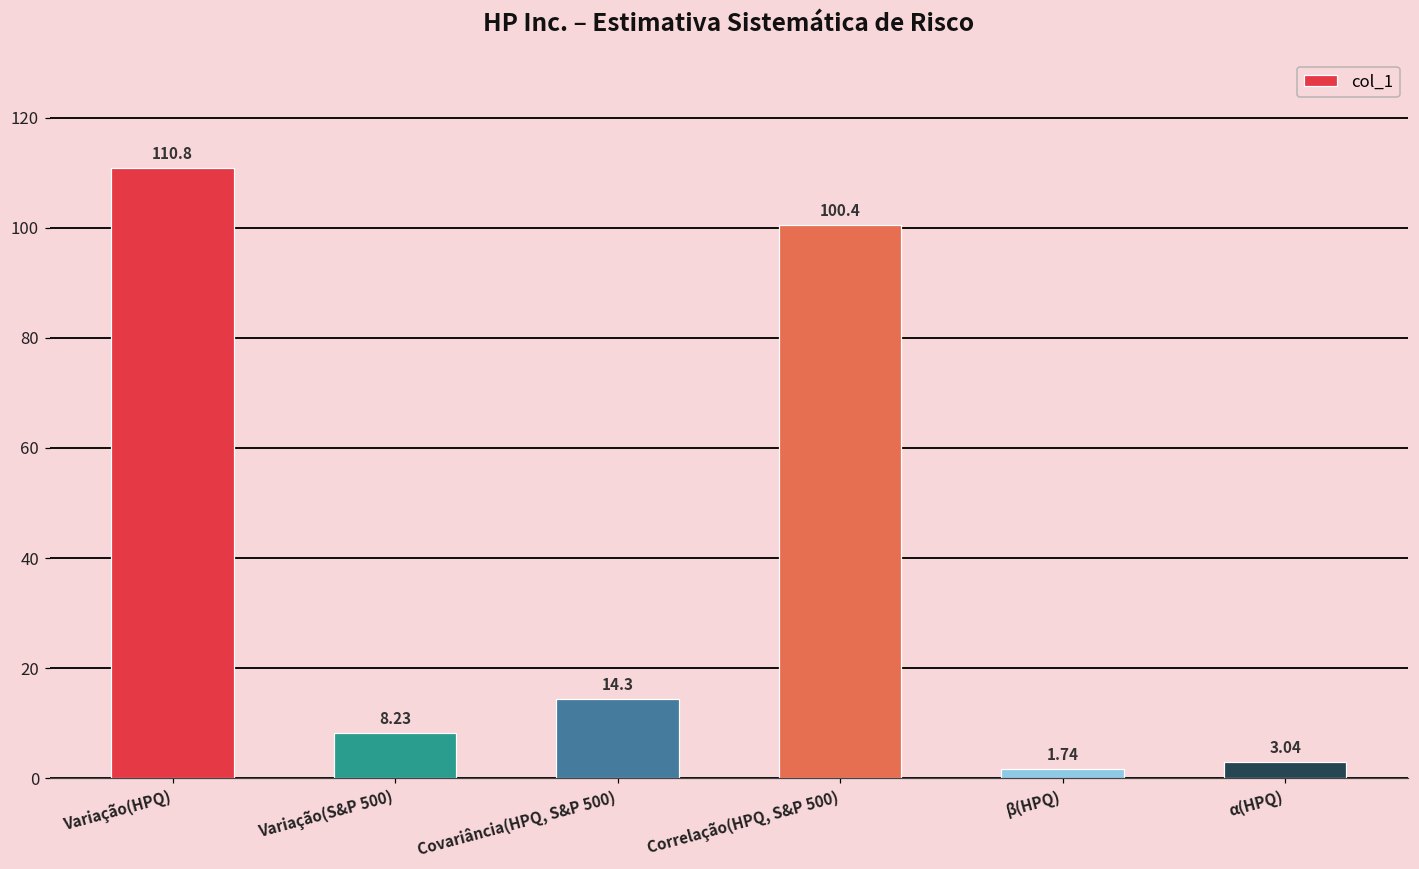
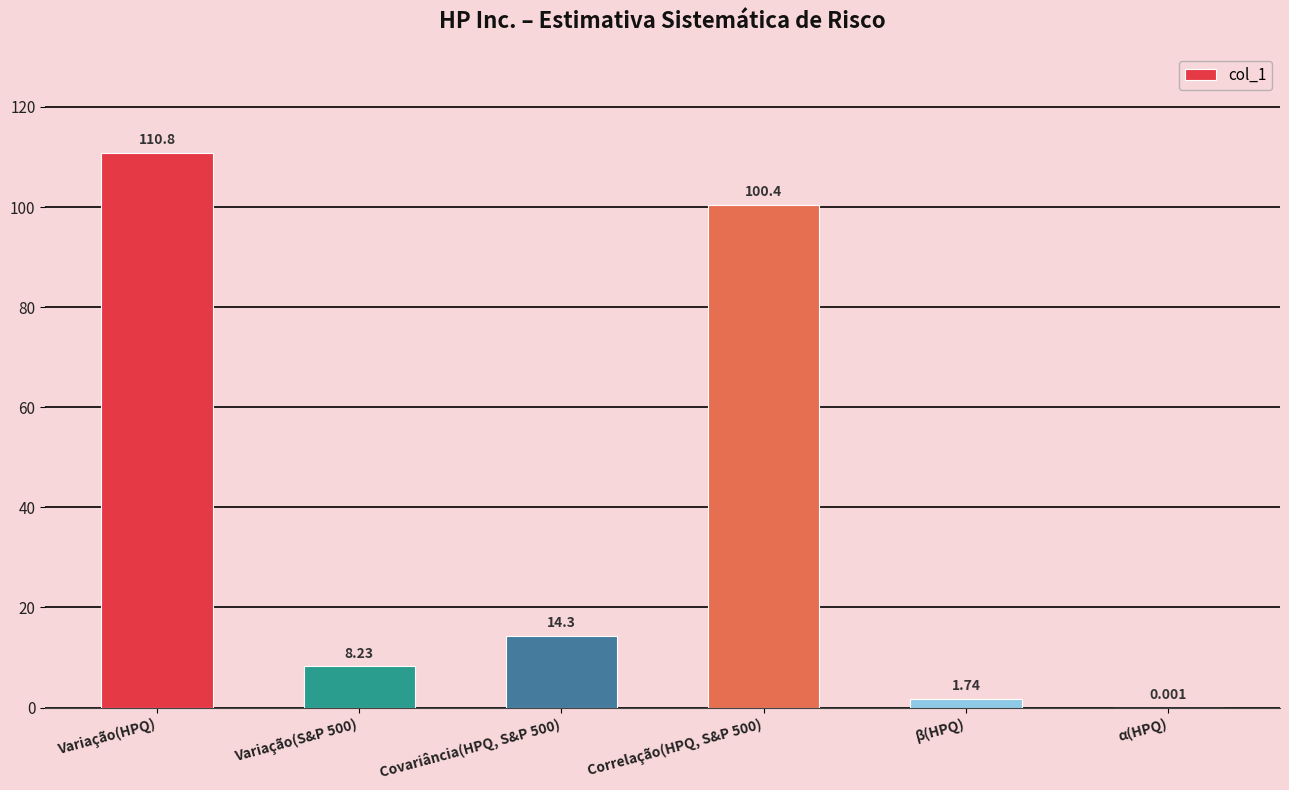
  {
    "Variação(HPQ)": 110.8,
    "Variação(S&P 500)": 8.23,
    "Covariância(HPQ, S&P 500)": 14.3,
    "Correlação(HPQ, S&P 500)": 100.4,
    "β(HPQ)": 1.74,
-   "α(HPQ)": 3.04
+   "α(HPQ)": 0.001
  }
